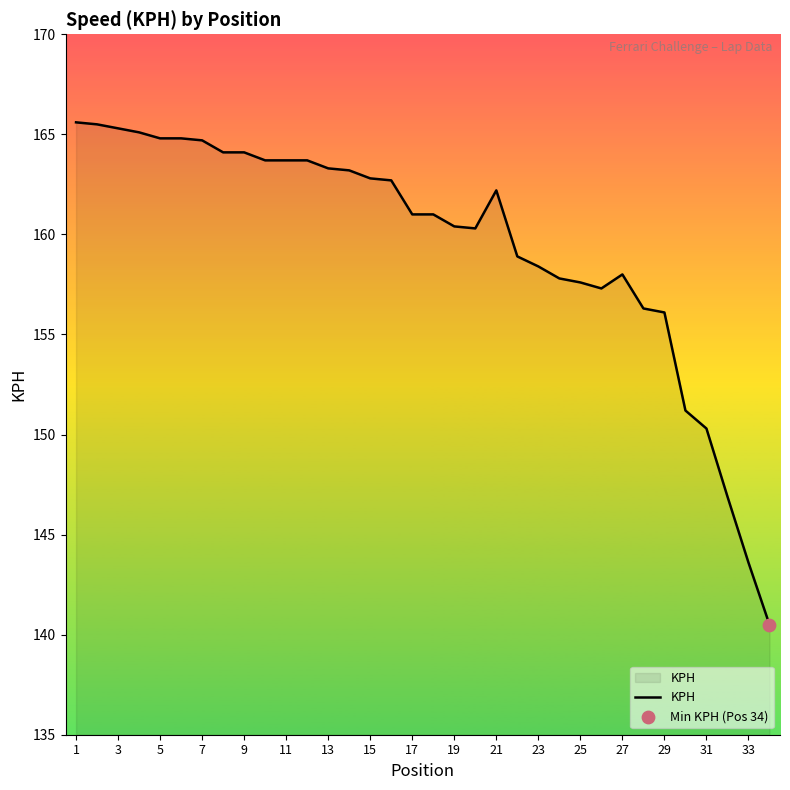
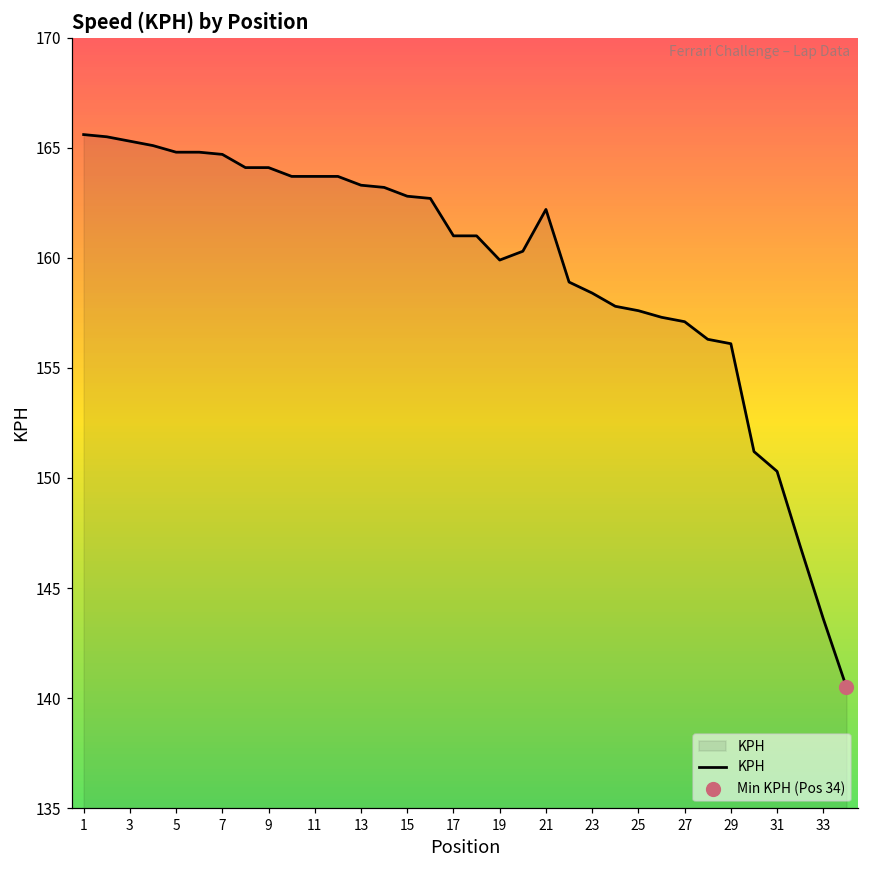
  {
    "KPH": {
      "1": 165.6,
      "3": 165.3,
      "5": 164.8,
      "7": 164.7,
      "9": 164.1,
      "11": 163.7,
      "13": 163.3,
      "15": 162.8,
      "17": 161.0,
-     "19": 160.4,
+     "19": 159.9,
      "21": 162.2,
      "23": 158.4,
      "25": 157.6,
-     "27": 158.0,
+     "27": 157.1,
      "29": 156.1,
      "31": 150.3,
      "33": 143.6
    }
  }
